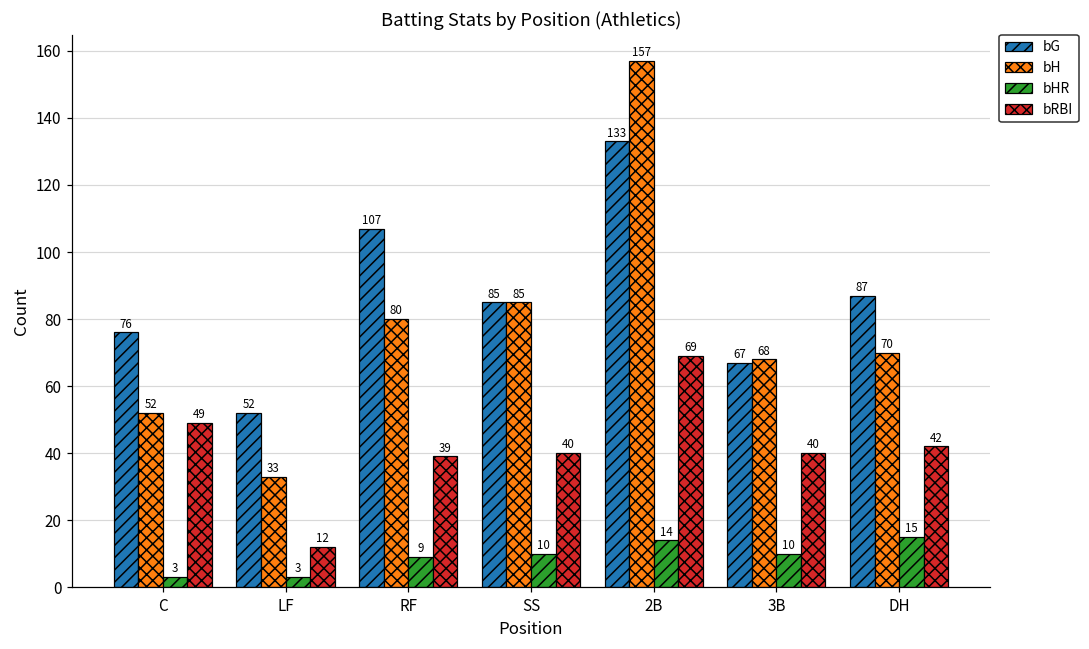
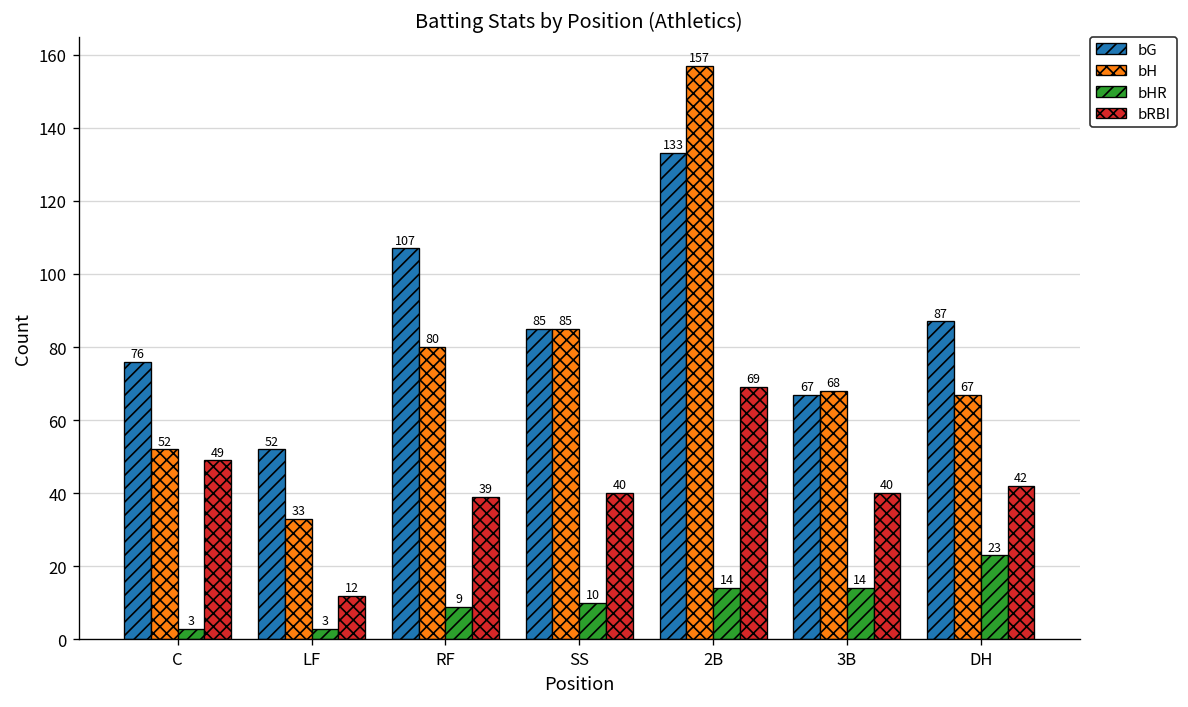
  {
    "bG": {
      "C": 76,
      "LF": 52,
      "RF": 107,
      "SS": 85,
      "2B": 133,
      "3B": 67,
      "DH": 87
    },
    "bH": {
      "C": 52,
      "LF": 33,
      "RF": 80,
      "SS": 85,
      "2B": 157,
      "3B": 68,
-     "DH": 70
+     "DH": 67
    },
    "bHR": {
      "C": 3,
      "LF": 3,
      "RF": 9,
      "SS": 10,
      "2B": 14,
-     "3B": 10,
-     "DH": 15
+     "3B": 14,
+     "DH": 23
    },
    "bRBI": {
      "C": 49,
      "LF": 12,
      "RF": 39,
      "SS": 40,
      "2B": 69,
      "3B": 40,
      "DH": 42
    }
  }
